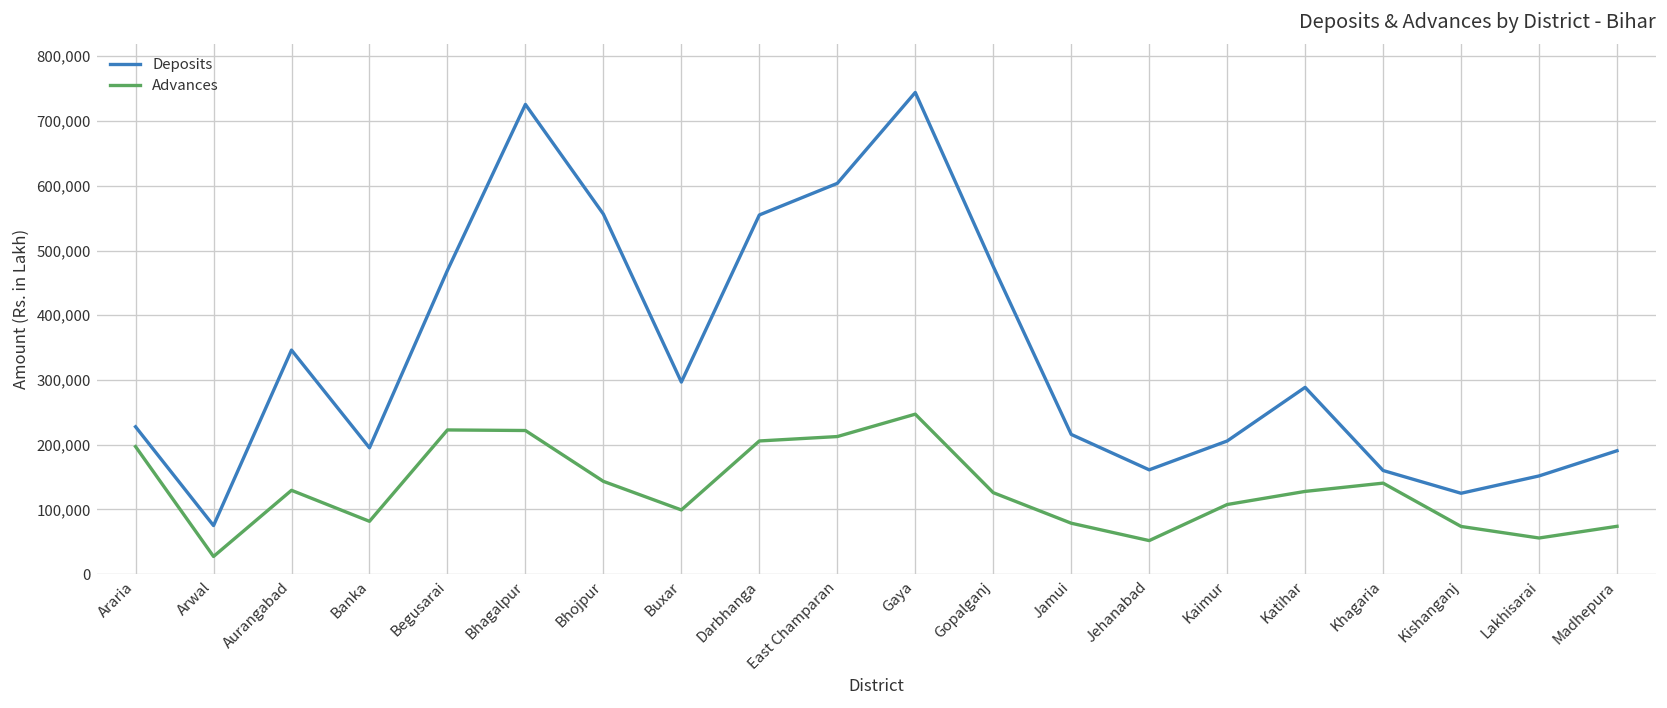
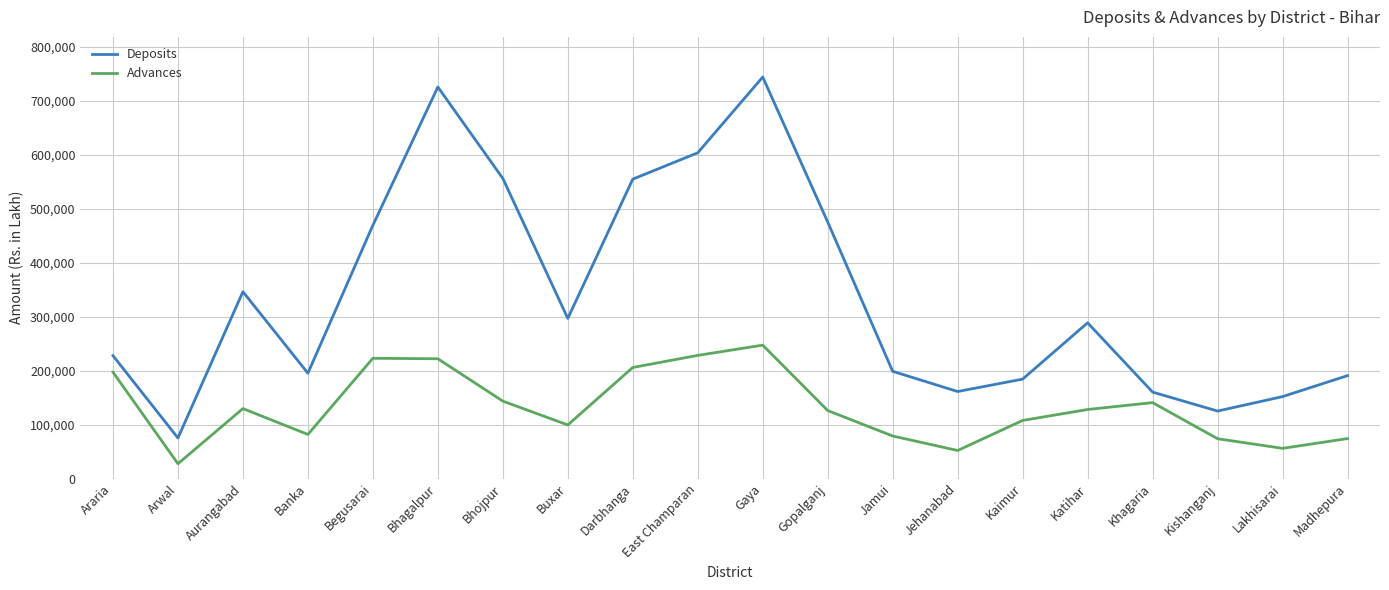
  {
    "Deposits": {
      "Araria": "230,000",
      "Arwal": "80,000",
      "Aurangabad": "350,000",
      "Banka": "200,000",
      "Begusarai": "470,000",
      "Bhagalpur": "730,000",
      "Bhojpur": "560,000",
      "Buxar": "300,000",
      "Darbhanga": "550,000",
      "East Champaran": "600,000",
      "Gaya": "740,000",
      "Gopalganj": "480,000",
-     "Jamui": "220,000",
+     "Jamui": "200,000",
      "Jehanabad": "160,000",
-     "Kaimur": "210,000",
+     "Kaimur": "180,000",
      "Katihar": "290,000",
      "Khagaria": "160,000",
      "Kishanganj": "130,000",
      "Lakhisarai": "150,000",
      "Madhepura": "190,000"
    },
    "Advances": {
      "Araria": "200,000",
      "Arwal": "30,000",
      "Aurangabad": "130,000",
      "Banka": "80,000",
      "Begusarai": "220,000",
      "Bhagalpur": "220,000",
      "Bhojpur": "140,000",
      "Buxar": "100,000",
      "Darbhanga": "210,000",
-     "East Champaran": "210,000",
+     "East Champaran": "230,000",
      "Gaya": "250,000",
      "Gopalganj": "130,000",
      "Jamui": "80,000",
      "Jehanabad": "50,000",
      "Kaimur": "110,000",
      "Katihar": "130,000",
      "Khagaria": "140,000",
      "Kishanganj": "70,000",
      "Lakhisarai": "60,000",
      "Madhepura": "70,000"
    }
  }
